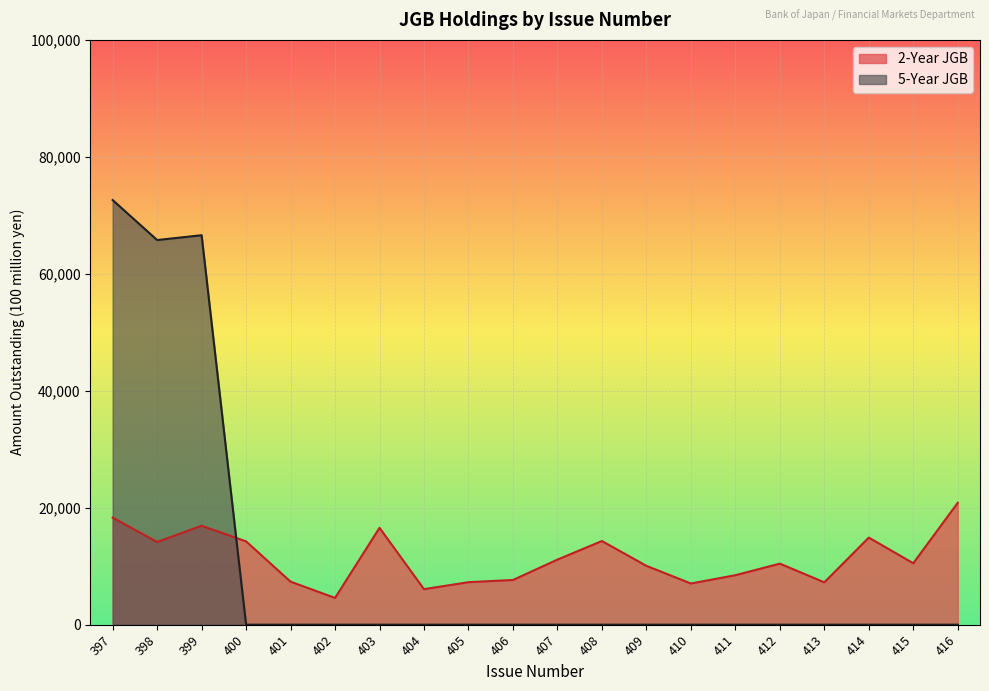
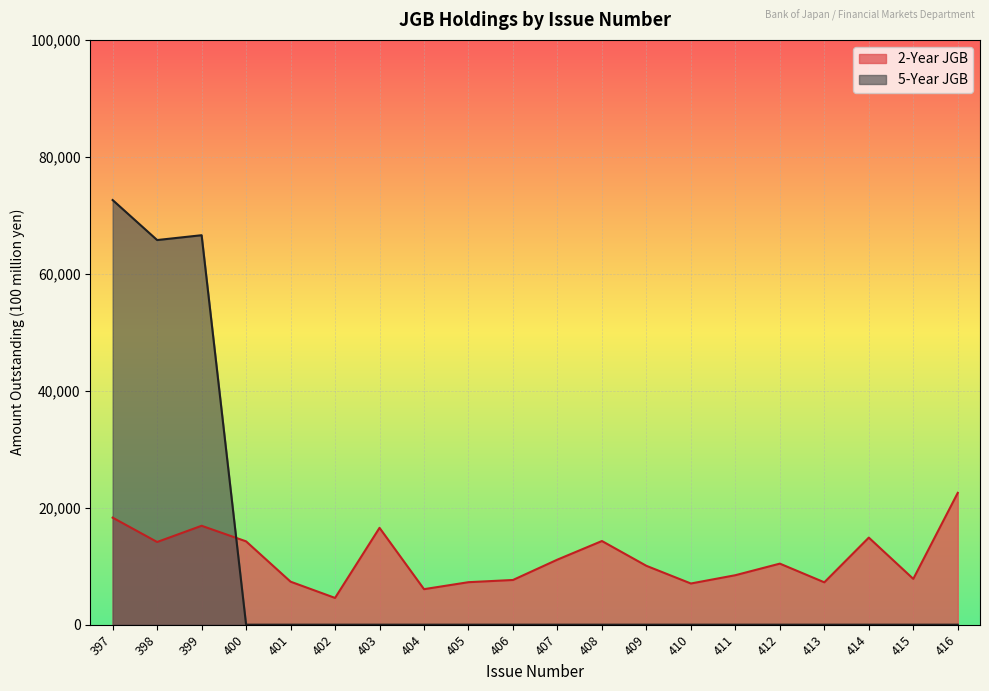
  {
    "2-Year JGB": {
      "397": "18,000",
      "398": "14,000",
      "399": "17,000",
      "400": "14,000",
      "401": "7,000",
      "402": "5,000",
      "403": "17,000",
      "404": "6,000",
      "405": "7,000",
      "406": "8,000",
      "407": "11,000",
      "408": "14,000",
      "409": "10,000",
      "410": "7,000",
      "411": "8,000",
      "412": "10,000",
      "413": "7,000",
      "414": "15,000",
-     "415": "11,000",
-     "416": "21,000"
+     "415": "8,000",
+     "416": "23,000"
    },
    "5-Year JGB": {
      "397": "73,000",
      "398": "66,000",
      "399": "67,000",
      "400": "0",
      "401": "0",
      "402": "0",
      "403": "0",
      "404": "0",
      "405": "0",
      "406": "0",
      "407": "0",
      "408": "0",
      "409": "0",
      "410": "0",
      "411": "0",
      "412": "0",
      "413": "0",
      "414": "0",
      "415": "0",
      "416": "0"
    }
  }
